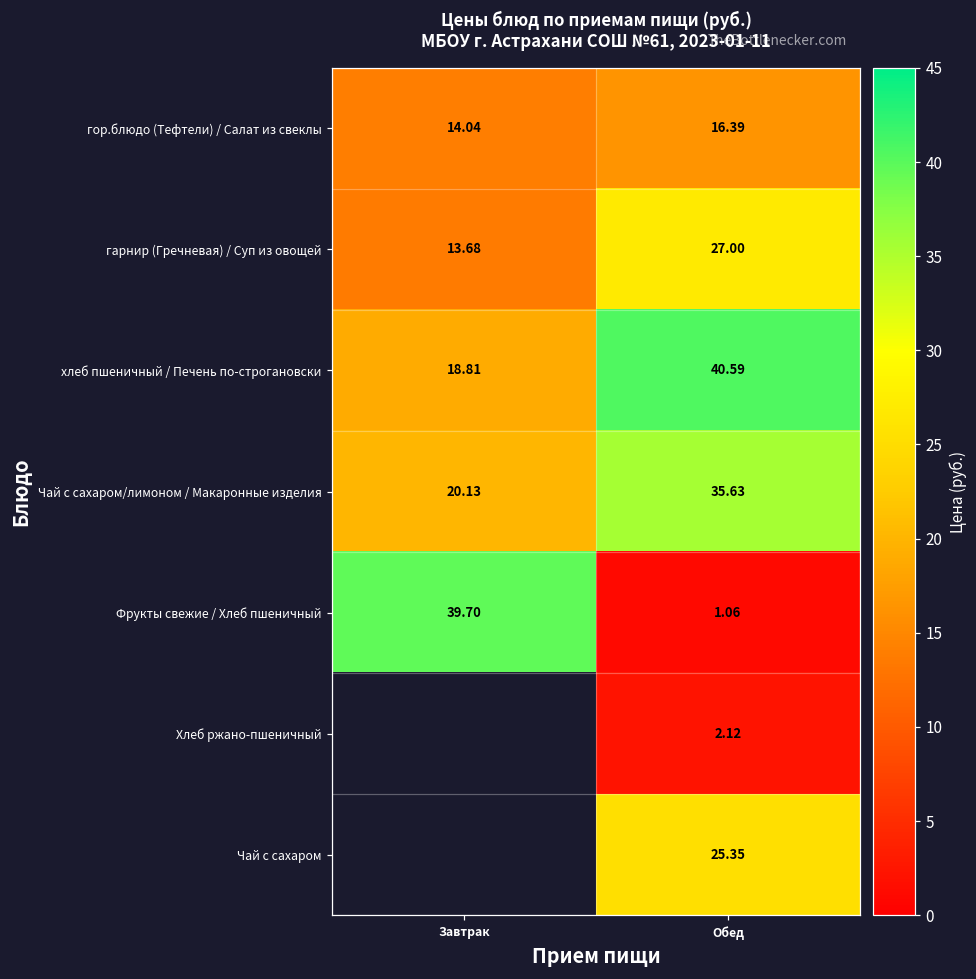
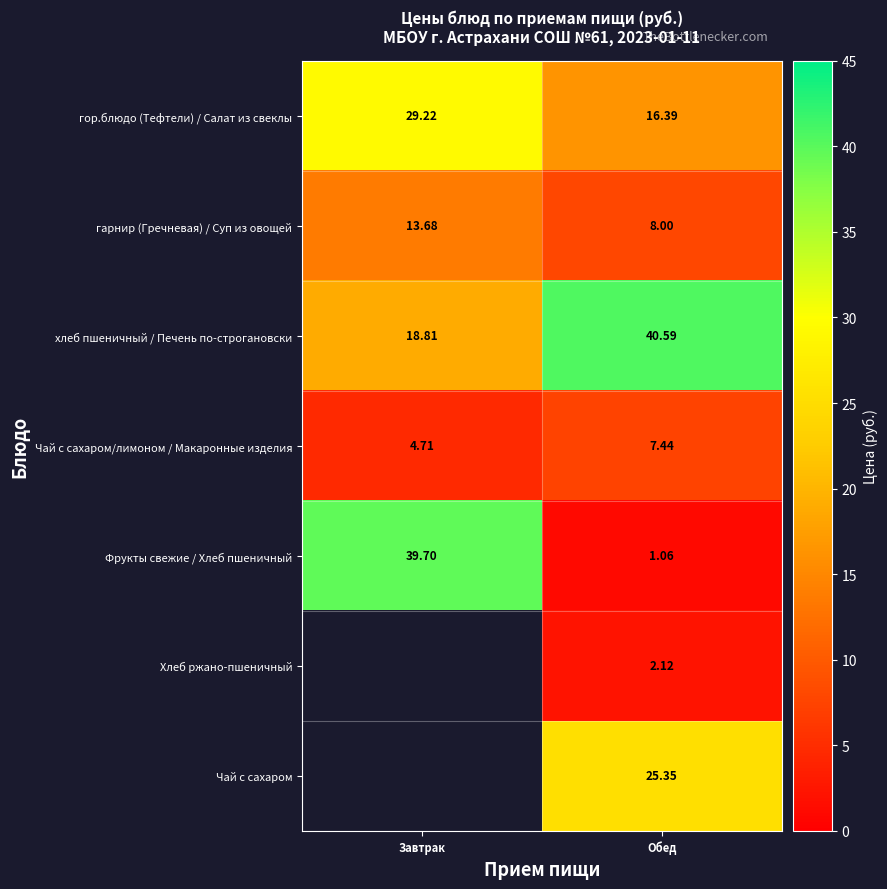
  {
    "гор.блюдо (Тефтели) / Салат из свеклы": {
-     "Завтрак": 14.04,
+     "Завтрак": 29.22,
      "Обед": 16.39
    },
    "гарнир (Гречневая) / Суп из овощей": {
      "Завтрак": 13.68,
-     "Обед": 27.00
+     "Обед": 8.00
    },
    "хлеб пшеничный / Печень по-строгановски": {
      "Завтрак": 18.81,
      "Обед": 40.59
    },
    "Чай с сахаром/лимоном / Макаронные изделия": {
-     "Завтрак": 20.13,
-     "Обед": 35.63
+     "Завтрак": 4.71,
+     "Обед": 7.44
    },
    "Фрукты свежие / Хлеб пшеничный": {
      "Завтрак": 39.70,
      "Обед": 1.06
    },
    "Хлеб ржано-пшеничный": {
      "Обед": 2.12
    },
    "Чай с сахаром": {
      "Обед": 25.35
    }
  }
